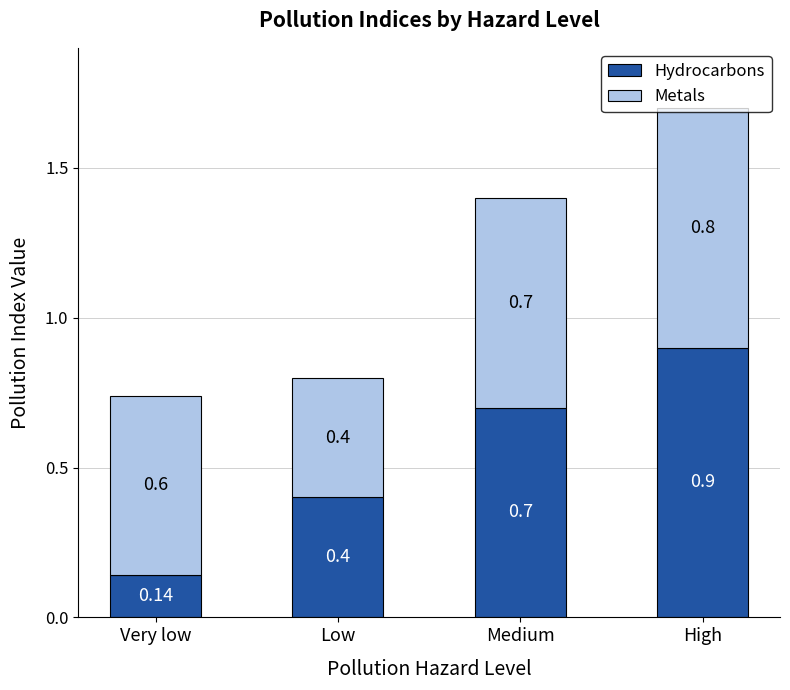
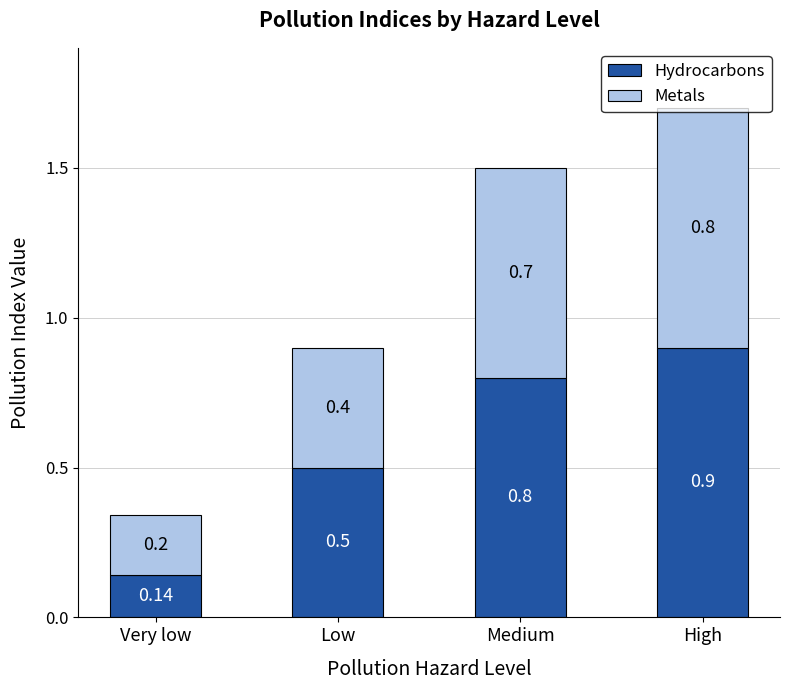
  {
    "Hydrocarbons": {
      "Very low": 0.14,
-     "Low": 0.4,
-     "Medium": 0.7,
+     "Low": 0.5,
+     "Medium": 0.8,
      "High": 0.9
    },
    "Metals": {
-     "Very low": 0.6,
+     "Very low": 0.2,
      "Low": 0.4,
      "Medium": 0.7
    }
  }
